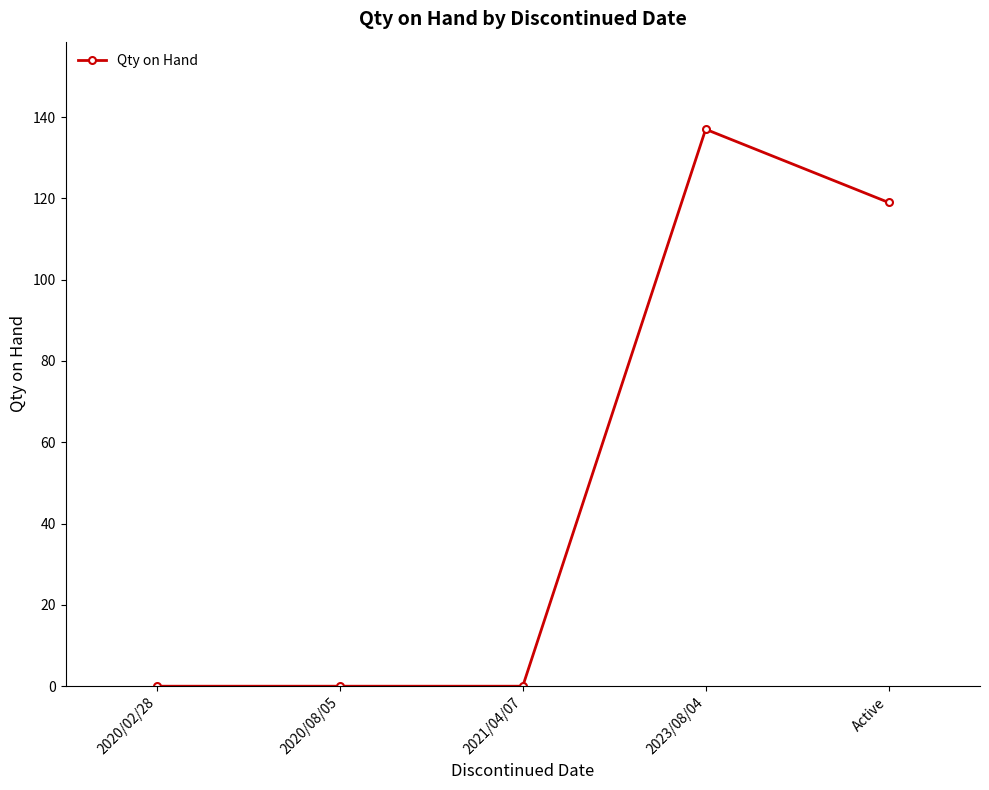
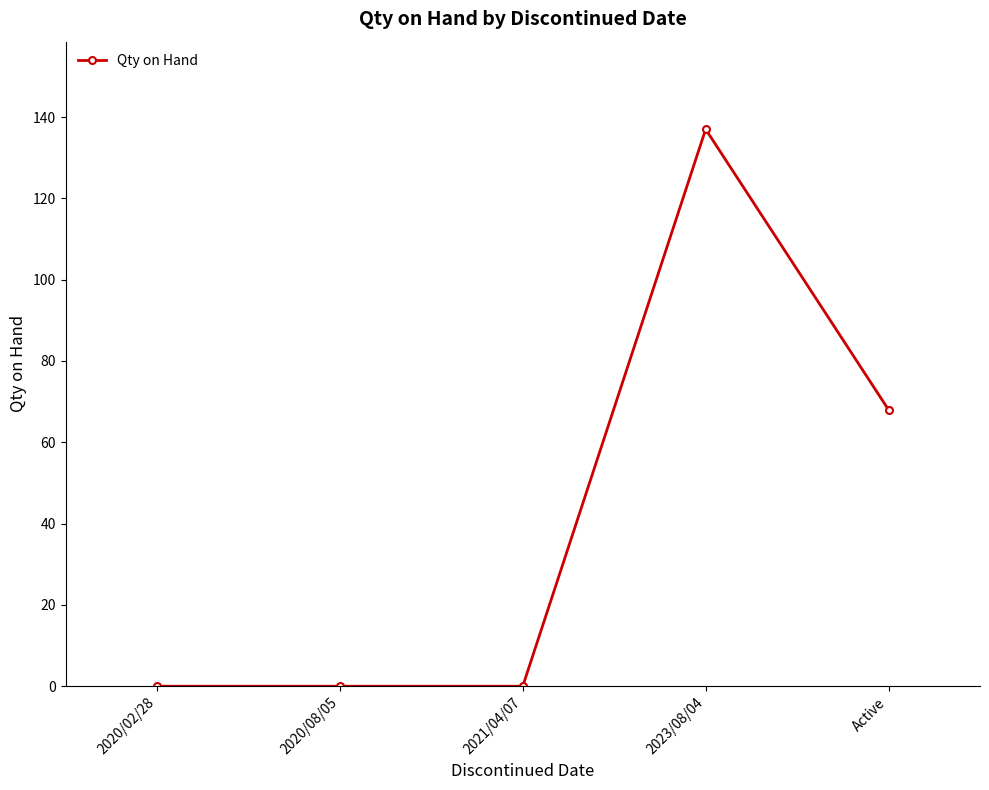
  {
    "2020/02/28": 0,
    "2020/08/05": 0,
    "2021/04/07": 0,
    "2023/08/04": 137,
-   "Active": 119
+   "Active": 68
  }
